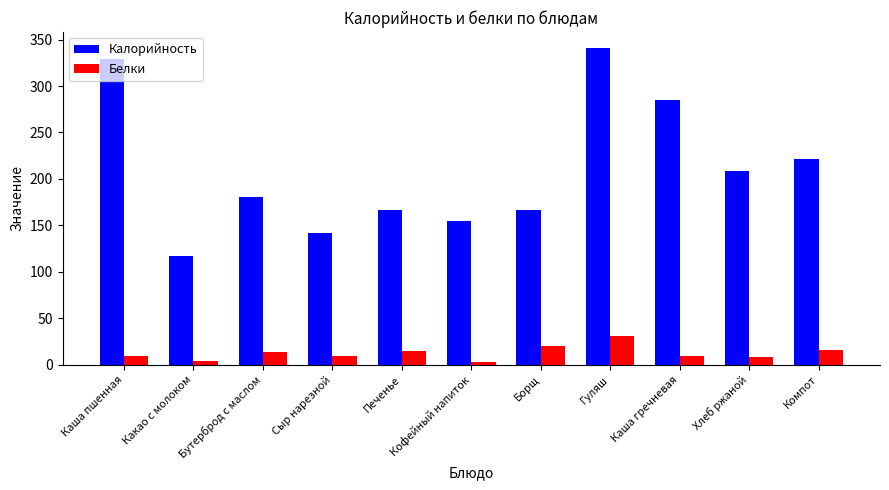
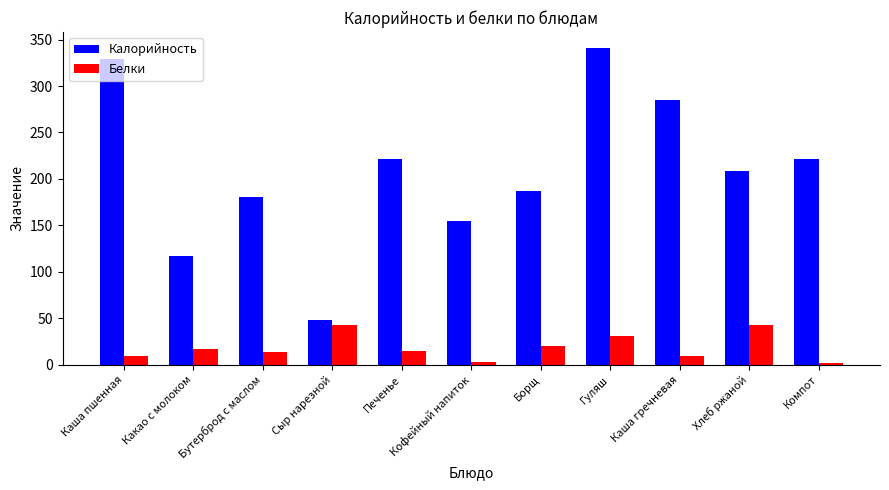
  {
    "Калорийность": {
      "Какао с молоком": 120,
      "Бутерброд с маслом": 180,
-     "Сыр нарезной": 140,
-     "Печенье": 170,
+     "Сыр нарезной": 50,
+     "Печенье": 220,
      "Кофейный напиток": 160,
-     "Борщ": 170,
+     "Борщ": 190,
      "Гуляш": 340,
      "Каша гречневая": 290,
      "Хлеб ржаной": 210,
      "Компот": 220
    },
    "Белки": {
      "Каша пшенная": 10,
-     "Какао с молоком": 0,
+     "Какао с молоком": 20,
      "Бутерброд с маслом": 10,
-     "Сыр нарезной": 10,
+     "Сыр нарезной": 40,
      "Печенье": 20,
      "Кофейный напиток": 0,
      "Борщ": 20,
      "Гуляш": 30,
      "Каша гречневая": 10,
-     "Хлеб ржаной": 10,
-     "Компот": 20
+     "Хлеб ржаной": 40,
+     "Компот": 0
    }
  }
